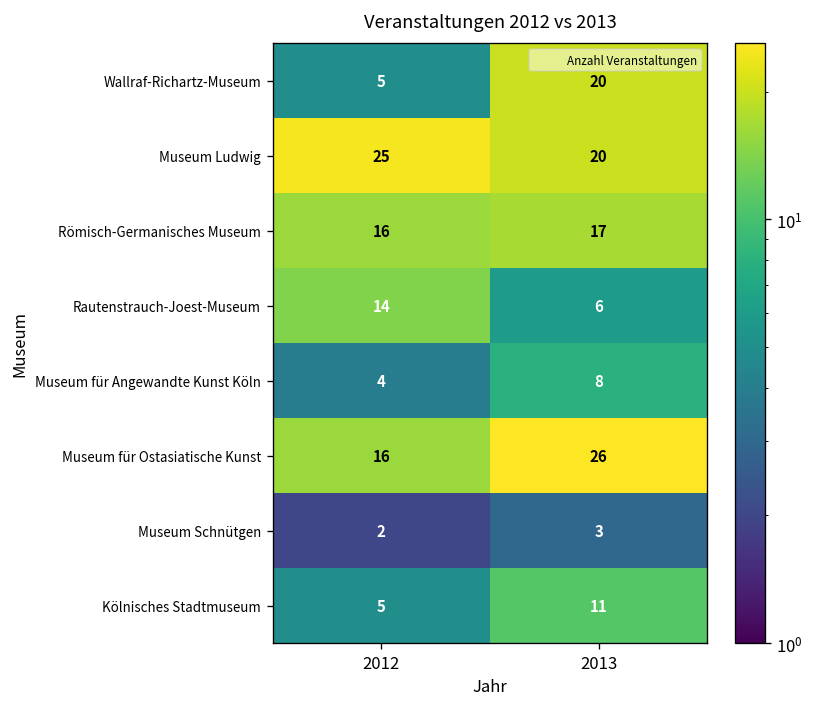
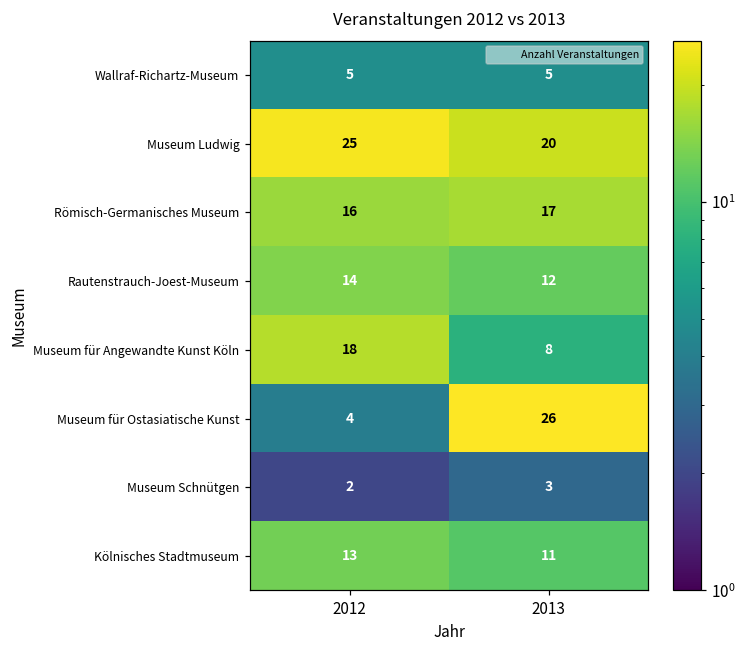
  {
    "Wallraf-Richartz-Museum": {
      "2012": 5,
-     "2013": 20
+     "2013": 5
    },
    "Museum Ludwig": {
      "2012": 25,
      "2013": 20
    },
    "Römisch-Germanisches Museum": {
      "2012": 16,
      "2013": 17
    },
    "Rautenstrauch-Joest-Museum": {
      "2012": 14,
-     "2013": 6
+     "2013": 12
    },
    "Museum für Angewandte Kunst Köln": {
-     "2012": 4,
+     "2012": 18,
      "2013": 8
    },
    "Museum für Ostasiatische Kunst": {
-     "2012": 16,
+     "2012": 4,
      "2013": 26
    },
    "Museum Schnütgen": {
      "2012": 2,
      "2013": 3
    },
    "Kölnisches Stadtmuseum": {
-     "2012": 5,
+     "2012": 13,
      "2013": 11
    }
  }
